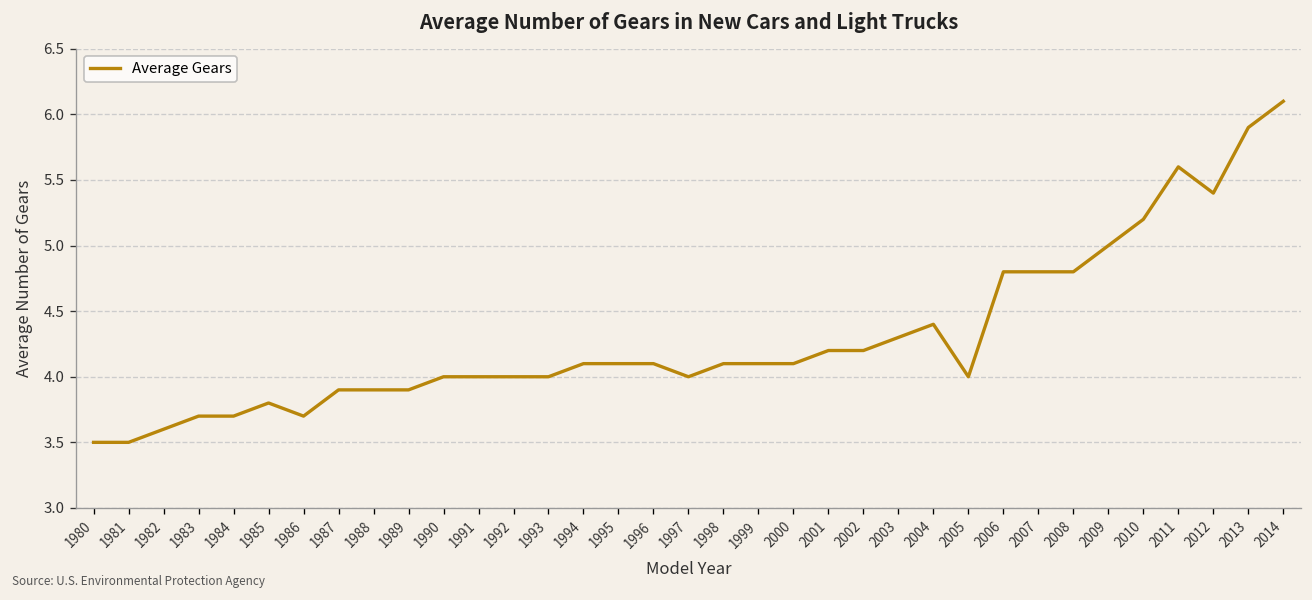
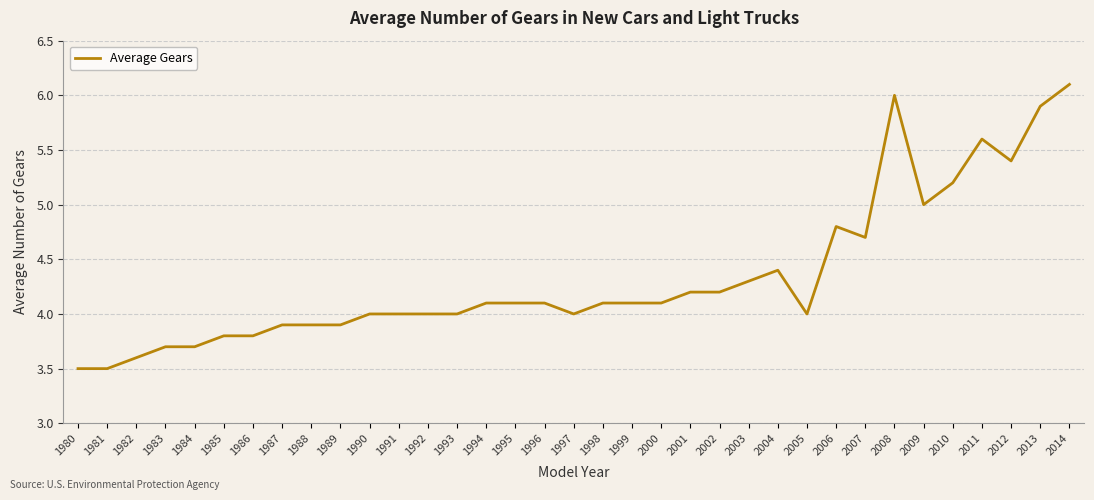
  {
    "1980": 3.5,
    "1981": 3.5,
    "1982": 3.6,
    "1983": 3.7,
    "1984": 3.7,
    "1985": 3.8,
-   "1986": 3.7,
+   "1986": 3.8,
    "1987": 3.9,
    "1988": 3.9,
    "1989": 3.9,
    "1990": 4.0,
    "1991": 4.0,
    "1992": 4.0,
    "1993": 4.0,
    "1994": 4.1,
    "1995": 4.1,
    "1996": 4.1,
    "1997": 4.0,
    "1998": 4.1,
    "1999": 4.1,
    "2000": 4.1,
    "2001": 4.2,
    "2002": 4.2,
    "2003": 4.3,
    "2004": 4.4,
    "2005": 4.0,
    "2006": 4.8,
-   "2007": 4.8,
-   "2008": 4.8,
+   "2007": 4.7,
+   "2008": 6.0,
    "2009": 5.0,
    "2010": 5.2,
    "2011": 5.6,
    "2012": 5.4,
    "2013": 5.9,
    "2014": 6.1
  }
